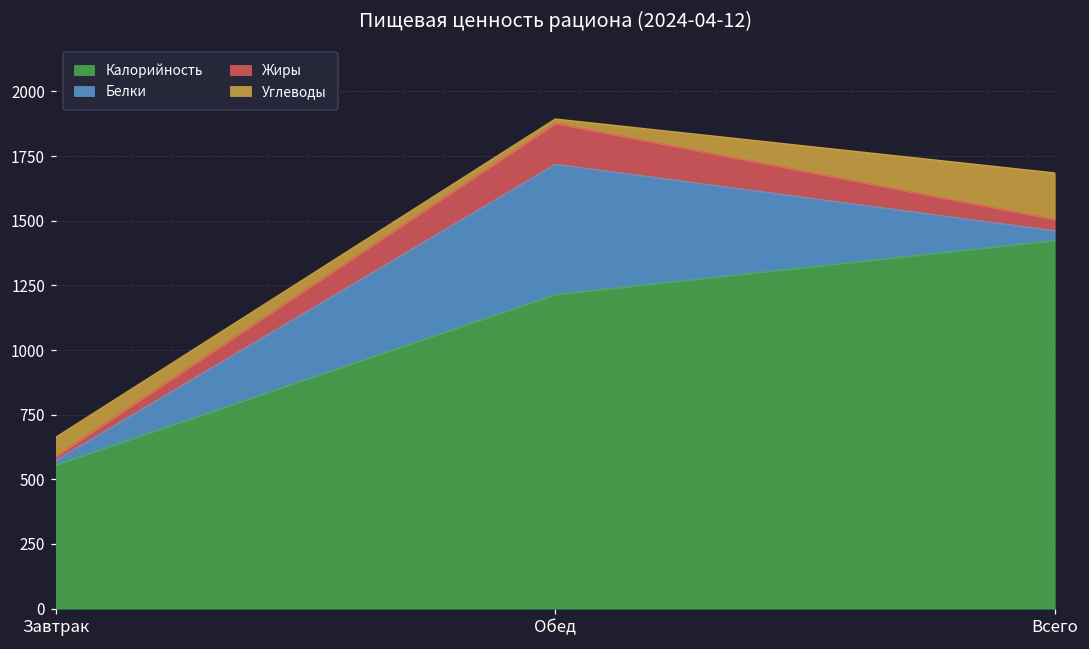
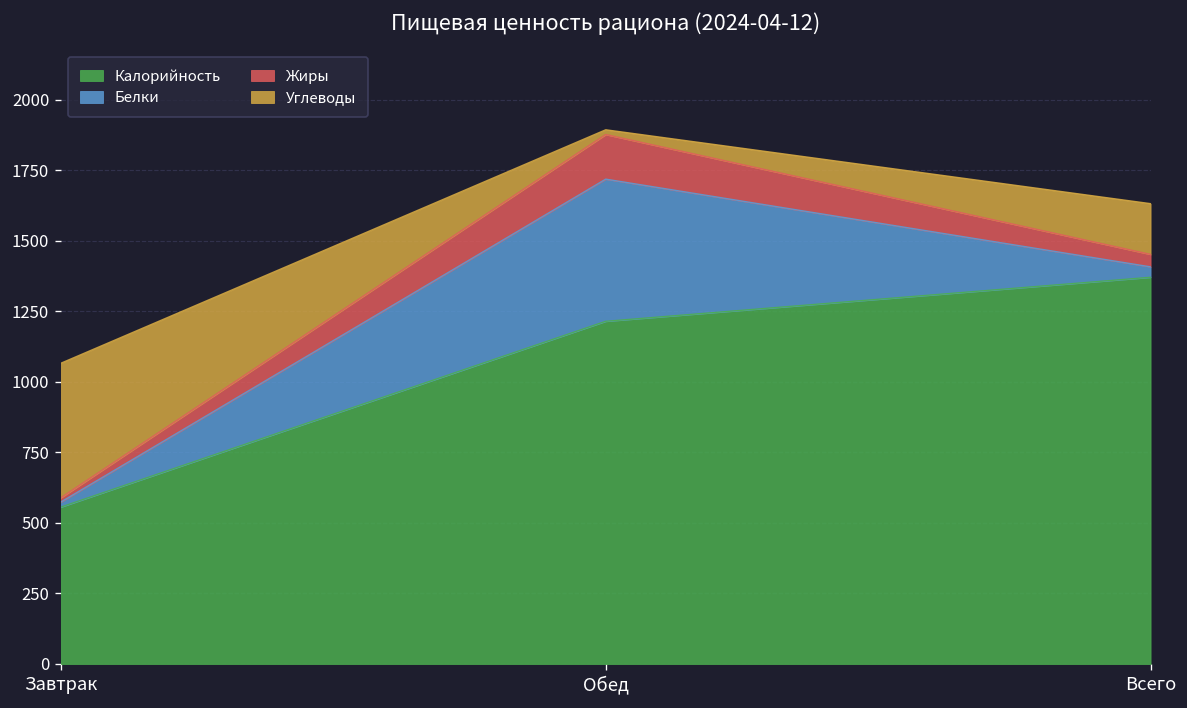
  {
    "Калорийность": {
      "Завтрак": 560,
      "Обед": 1210,
-     "Всего": 1420
+     "Всего": 1370
    },
    "Белки": {
      "Завтрак": 20,
      "Обед": 500,
      "Всего": 40
    },
    "Жиры": {
      "Завтрак": 20,
      "Обед": 160,
      "Всего": 40
    },
    "Углеводы": {
-     "Завтрак": 70,
+     "Завтрак": 480,
      "Обед": 20,
      "Всего": 180
    }
  }
